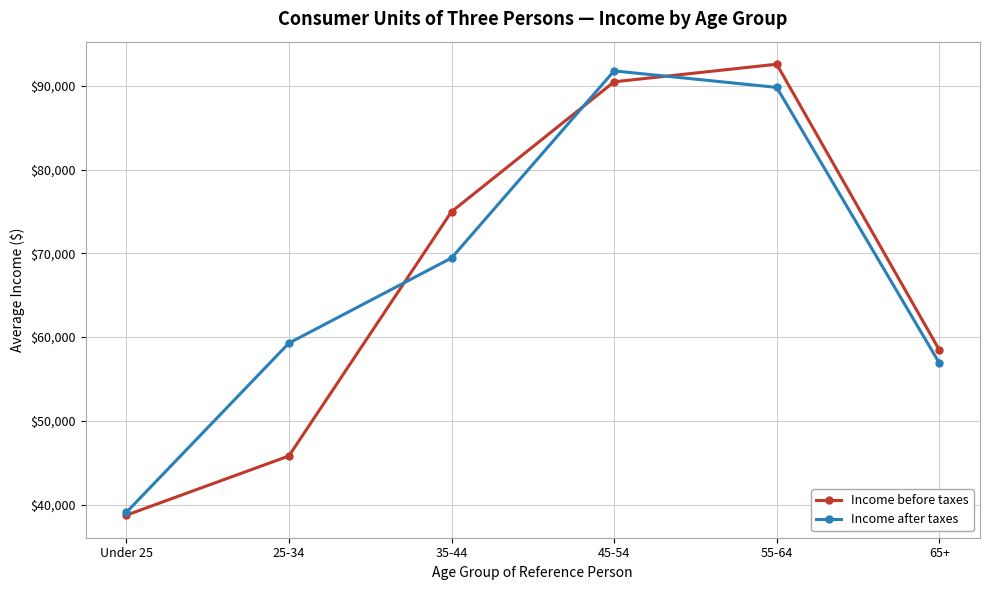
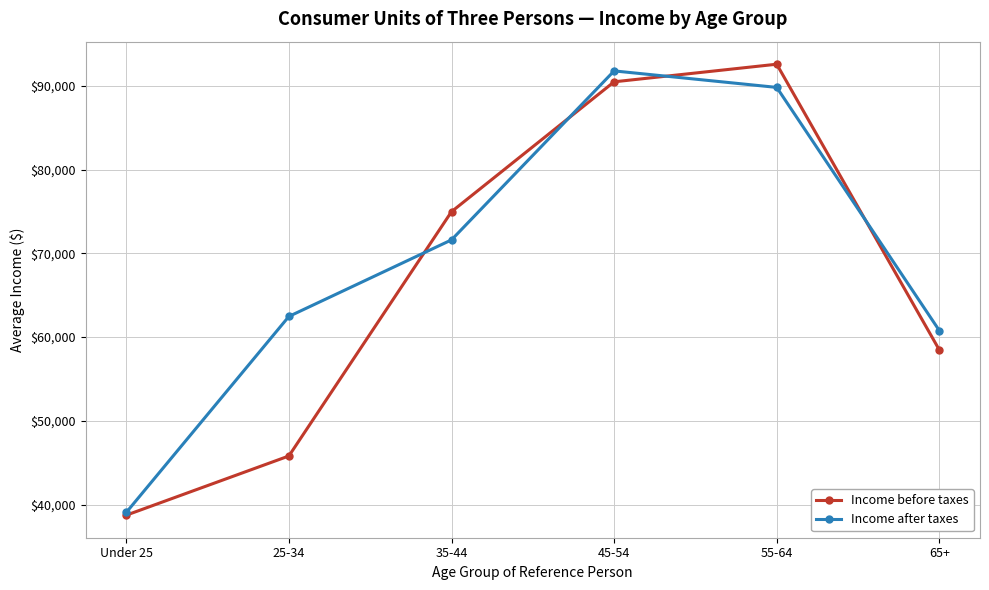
  {
    "Income before taxes": {
      "Under 25": "$39,000",
      "25-34": "$46,000",
      "35-44": "$75,000",
      "45-54": "$90,000",
      "55-64": "$93,000",
      "65+": "$58,000"
    },
    "Income after taxes": {
      "Under 25": "$39,000",
-     "25-34": "$59,000",
-     "35-44": "$69,000",
+     "25-34": "$62,000",
+     "35-44": "$72,000",
      "45-54": "$92,000",
      "55-64": "$90,000",
-     "65+": "$57,000"
+     "65+": "$61,000"
    }
  }
